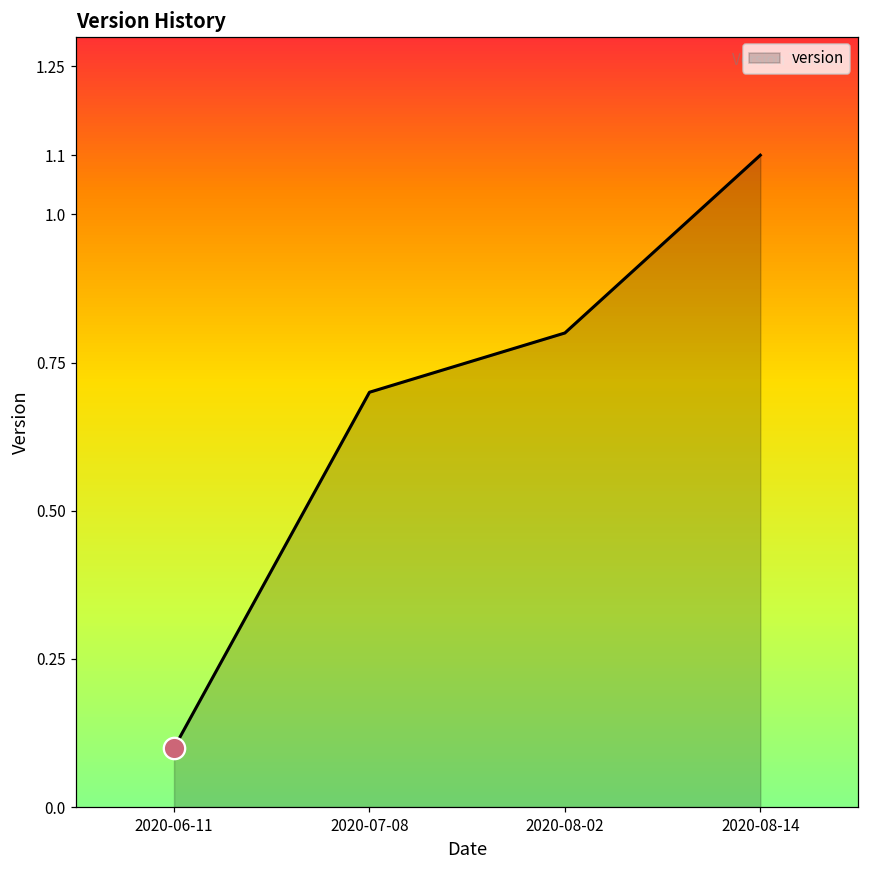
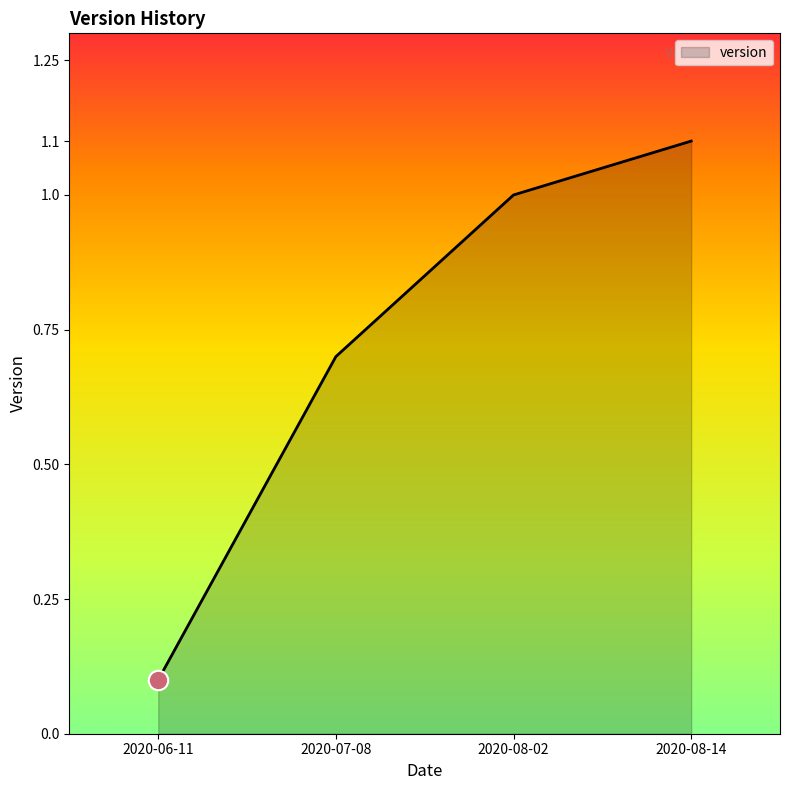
  {
    "version": {
      "2020-07-08": 0.7,
-     "2020-08-02": 0.8,
+     "2020-08-02": 1.0,
      "2020-08-14": 1.1
    }
  }
